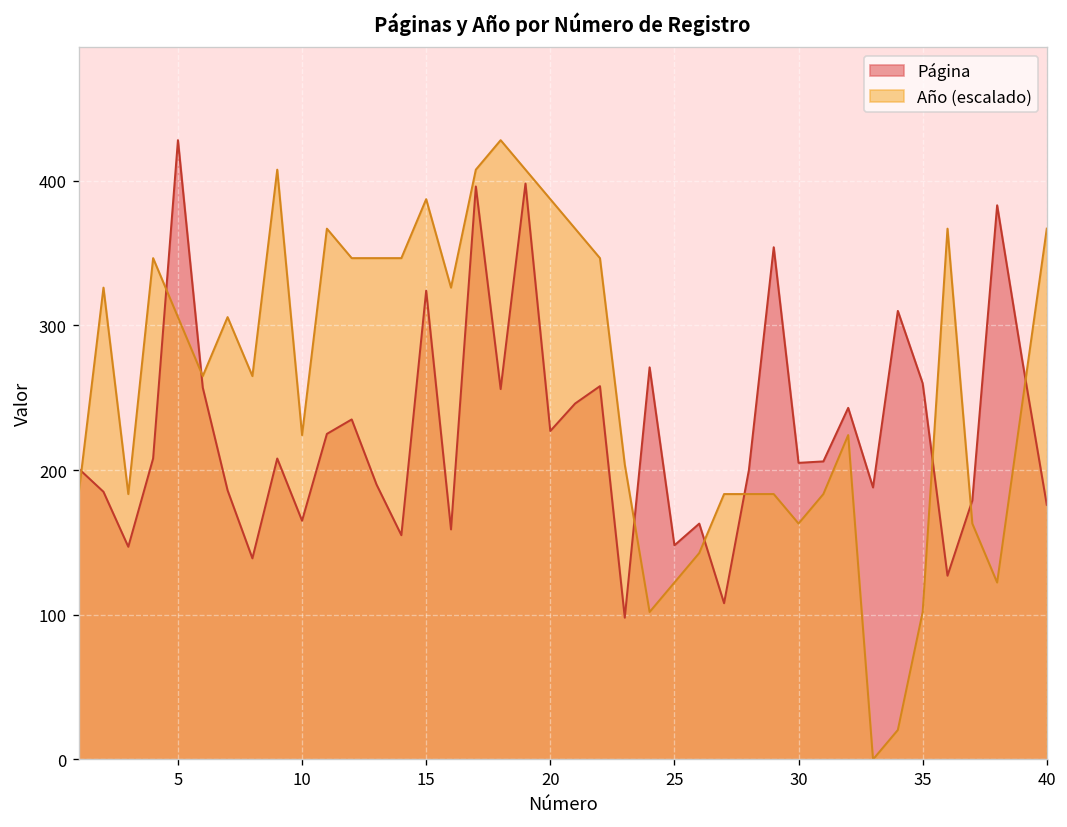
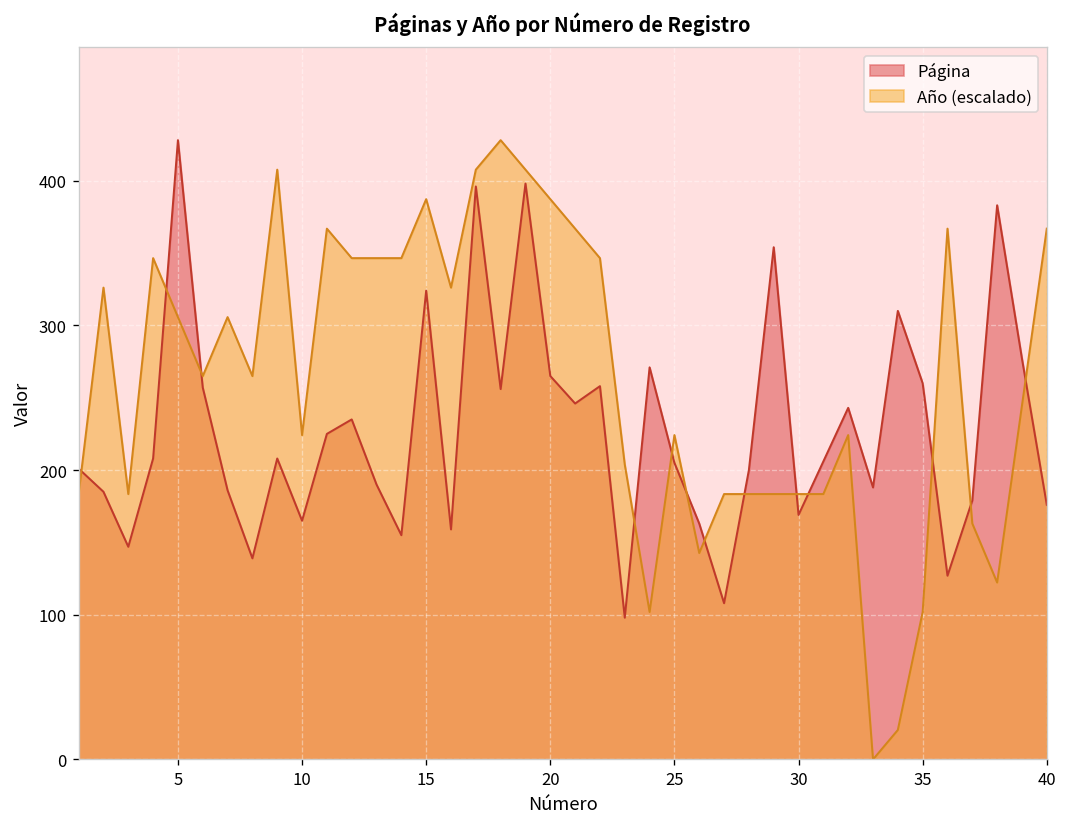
  {
    "Página": {
      "5": 428,
      "10": 165,
      "15": 324,
-     "20": 227,
-     "25": 148,
-     "30": 205,
+     "20": 265,
+     "25": 205,
+     "30": 169,
      "35": 260,
      "40": 176
    },
    "Año (escalado)": {
      "5": 306,
      "10": 224,
      "15": 387,
      "20": 387,
-     "25": 122,
-     "30": 163,
+     "25": 224,
+     "30": 183,
      "35": 102,
      "40": 367
    }
  }
